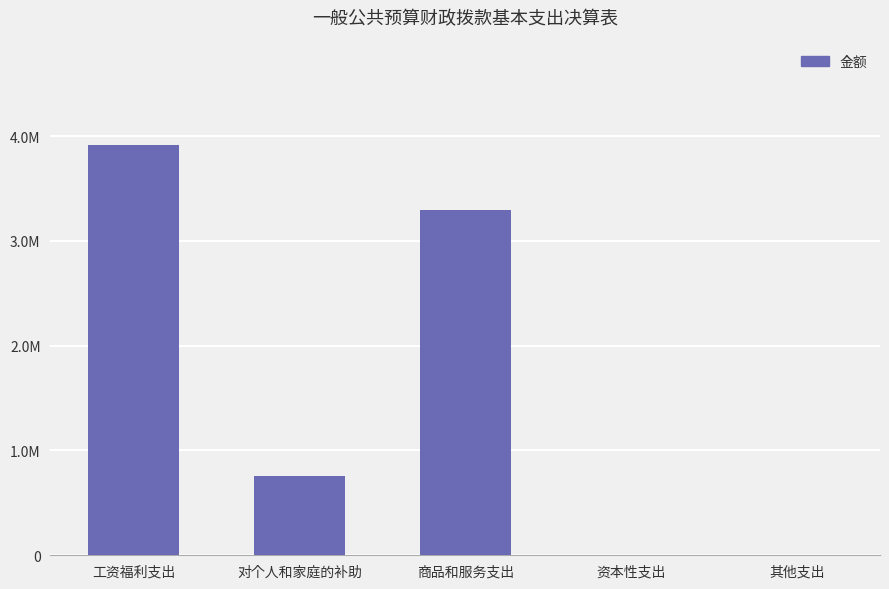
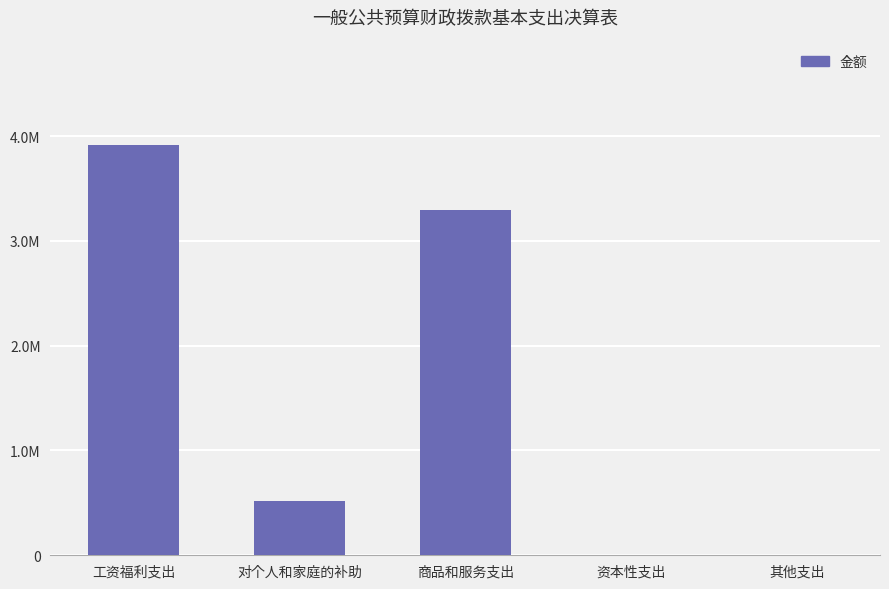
  {
    "工资福利支出": 3920000,
-   "对个人和家庭的补助": 750000,
+   "对个人和家庭的补助": 520000,
    "商品和服务支出": 3290000,
    "资本性支出": 0,
    "其他支出": 0
  }
